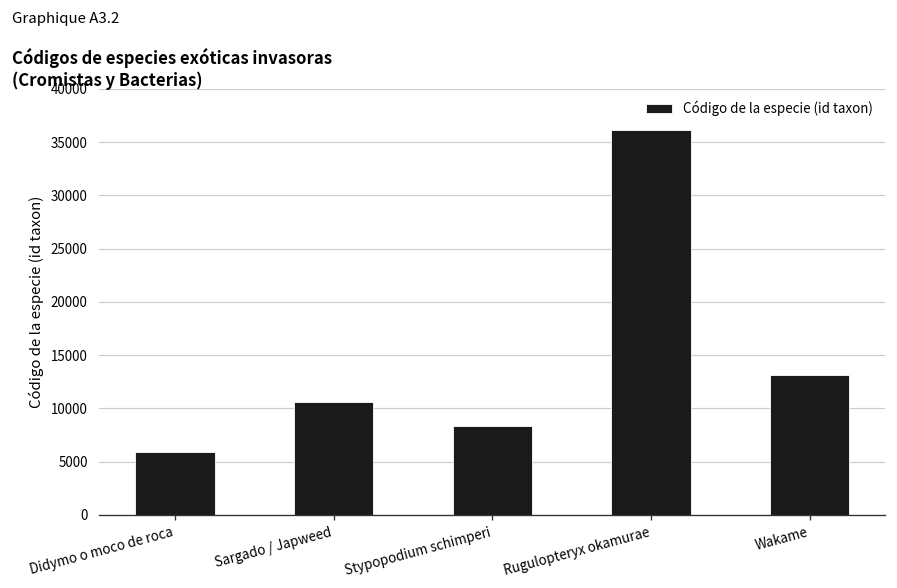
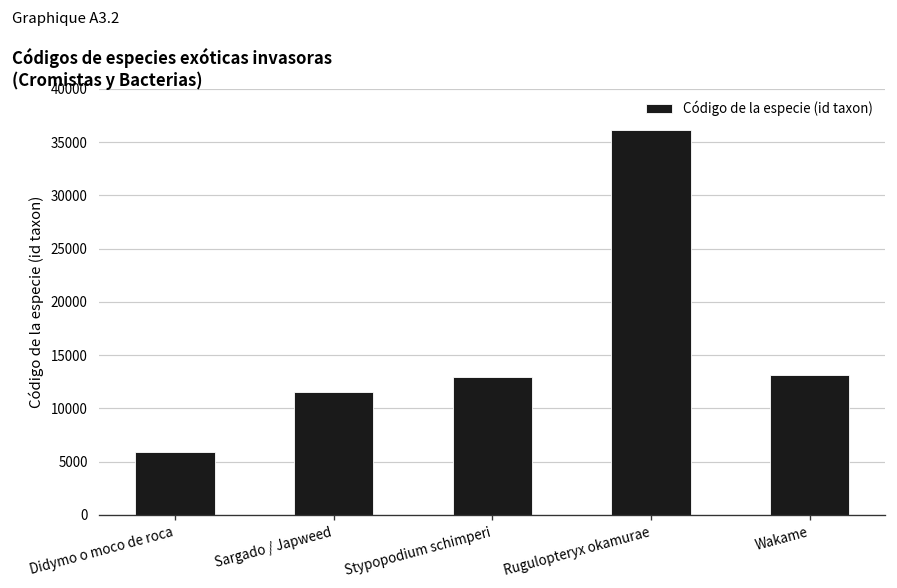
  {
    "Didymo o moco de roca": 6000,
-   "Sargado / Japweed": 11000,
-   "Stypopodium schimperi": 8000,
+   "Sargado / Japweed": 12000,
+   "Stypopodium schimperi": 13000,
    "Rugulopteryx okamurae": 36000,
    "Wakame": 13000
  }
